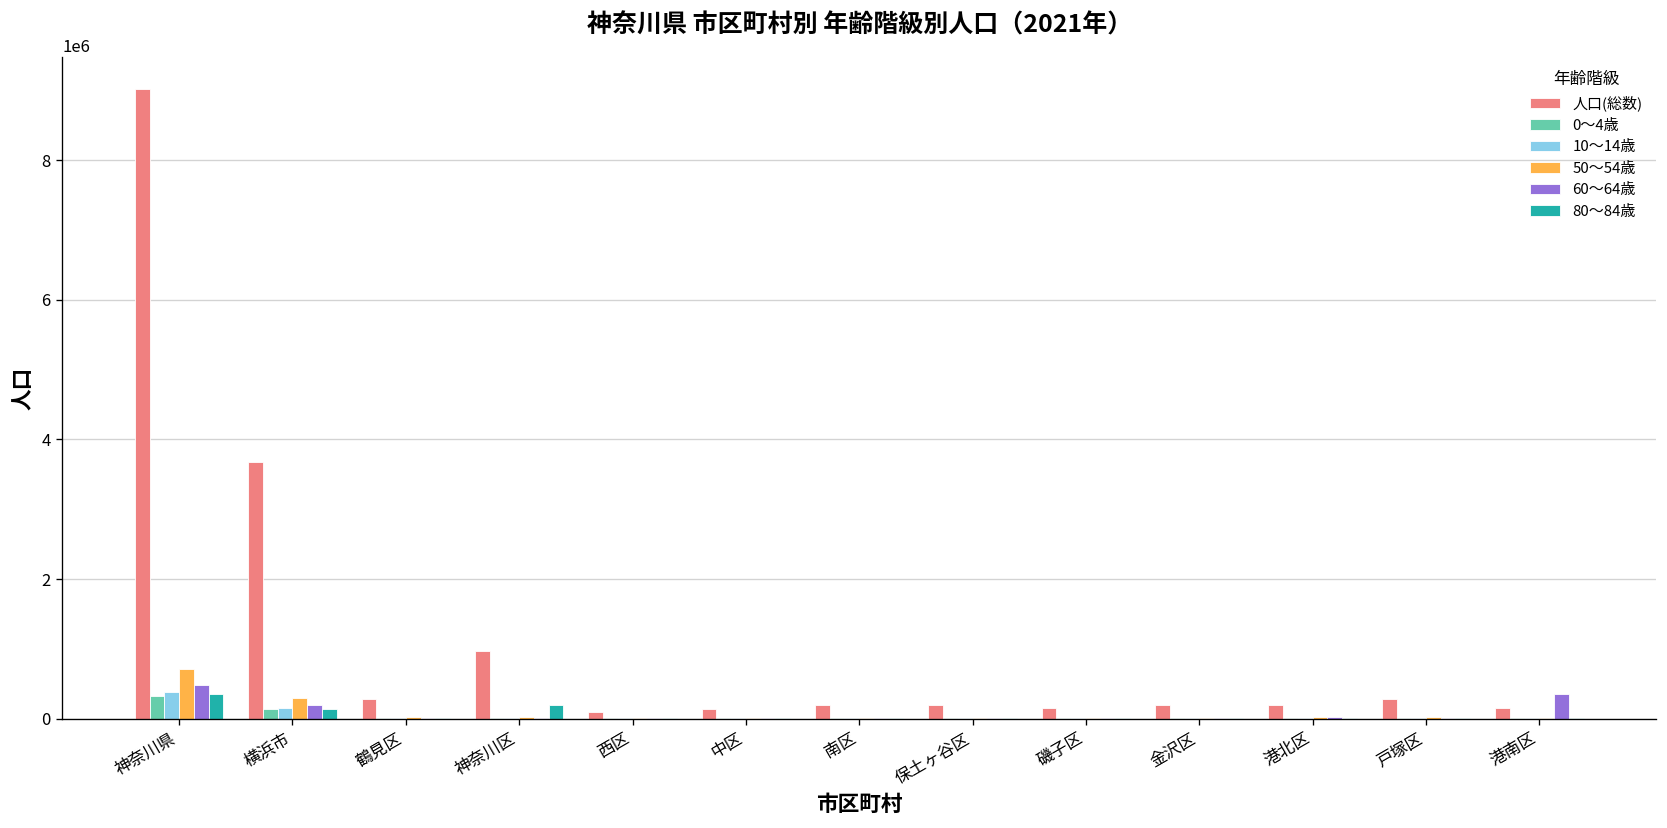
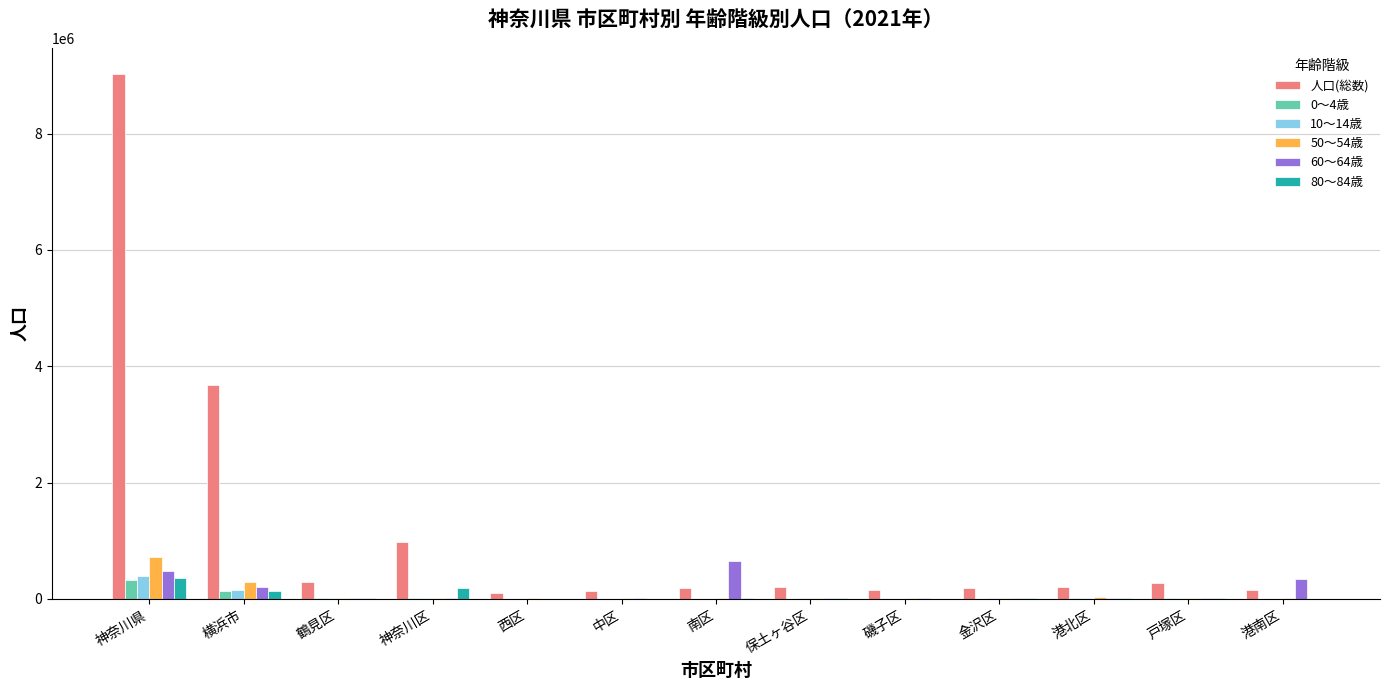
  {
    "人口(総数)": {
      "神奈川県": 9000000,
      "横浜市": 3700000,
      "鶴見区": 300000,
      "神奈川区": 1000000,
      "西区": 100000,
      "中区": 100000,
      "南区": 200000,
      "保土ヶ谷区": 200000,
      "磯子区": 200000,
      "金沢区": 200000,
      "港北区": 200000,
      "戸塚区": 300000,
      "港南区": 200000
    },
    "0～4歳": {
      "神奈川県": 300000,
      "横浜市": 100000
    },
    "10～14歳": {
      "神奈川県": 400000,
      "横浜市": 200000
    },
    "50～54歳": {
      "神奈川県": 700000,
      "横浜市": 300000
    },
    "60～64歳": {
      "神奈川県": 500000,
      "横浜市": 200000,
-     "南区": 0,
+     "南区": 600000,
      "港南区": 400000
    },
    "80～84歳": {
      "神奈川県": 400000,
      "横浜市": 100000,
      "神奈川区": 200000
    }
  }
